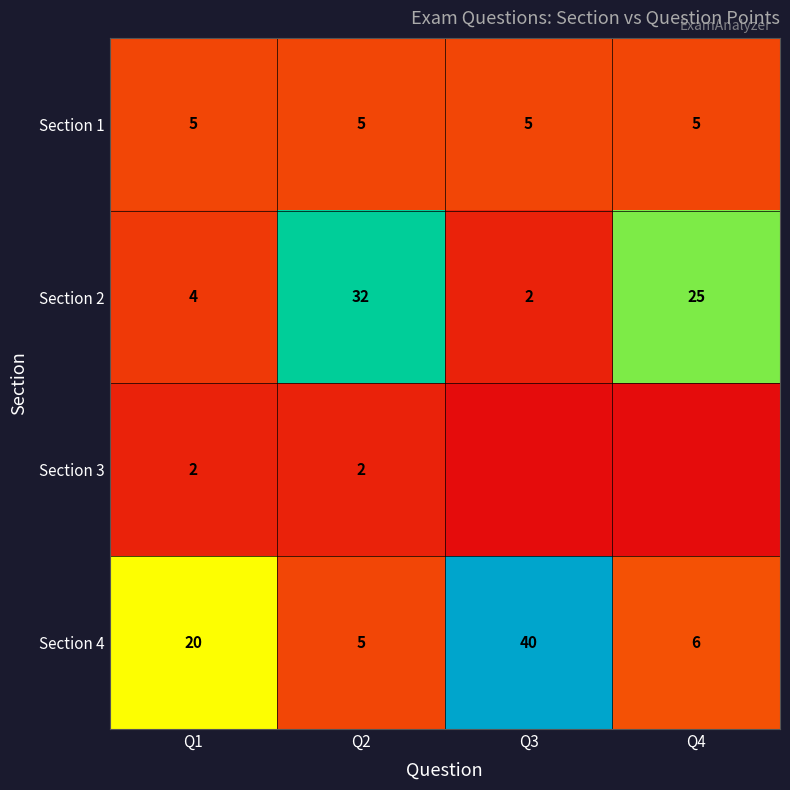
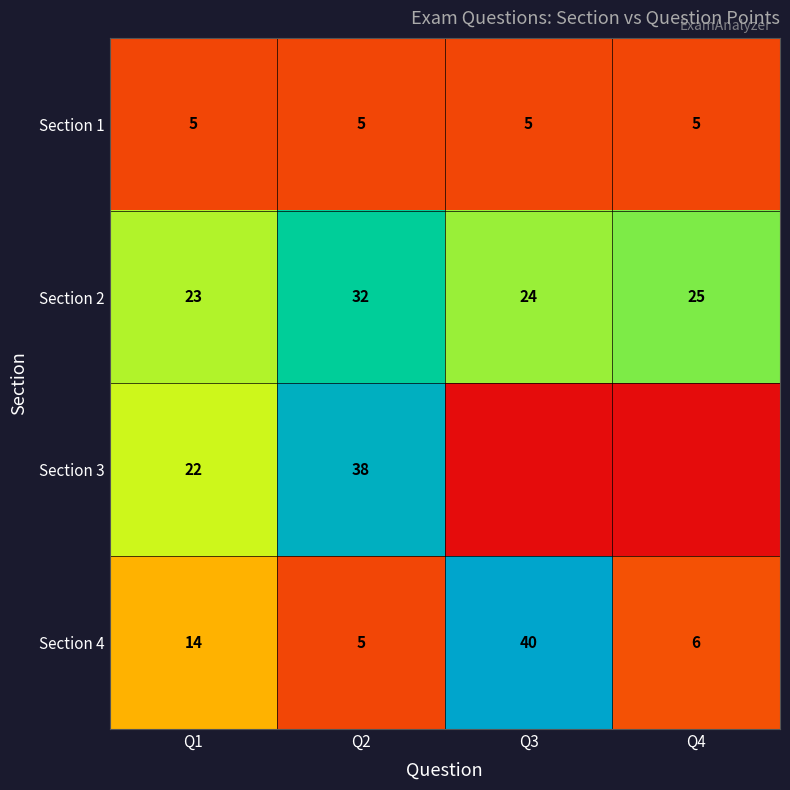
  {
    "Section 1": {
      "Q1": 5,
      "Q2": 5,
      "Q3": 5,
      "Q4": 5
    },
    "Section 2": {
-     "Q1": 4,
+     "Q1": 23,
      "Q2": 32,
-     "Q3": 2,
+     "Q3": 24,
      "Q4": 25
    },
    "Section 3": {
-     "Q1": 2,
-     "Q2": 2
+     "Q1": 22,
+     "Q2": 38
    },
    "Section 4": {
-     "Q1": 20,
+     "Q1": 14,
      "Q2": 5,
      "Q3": 40,
      "Q4": 6
    }
  }
